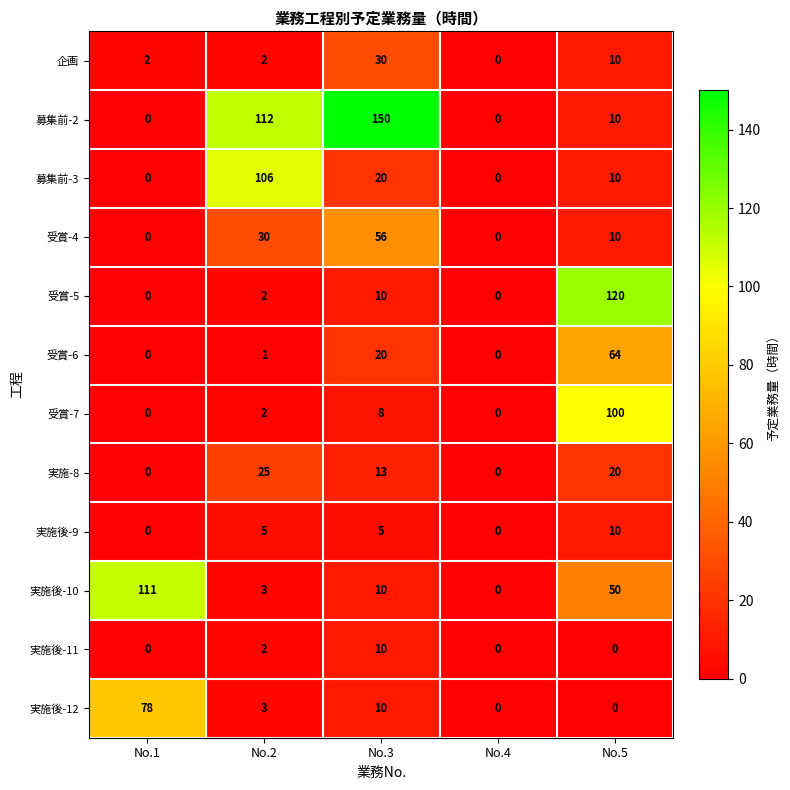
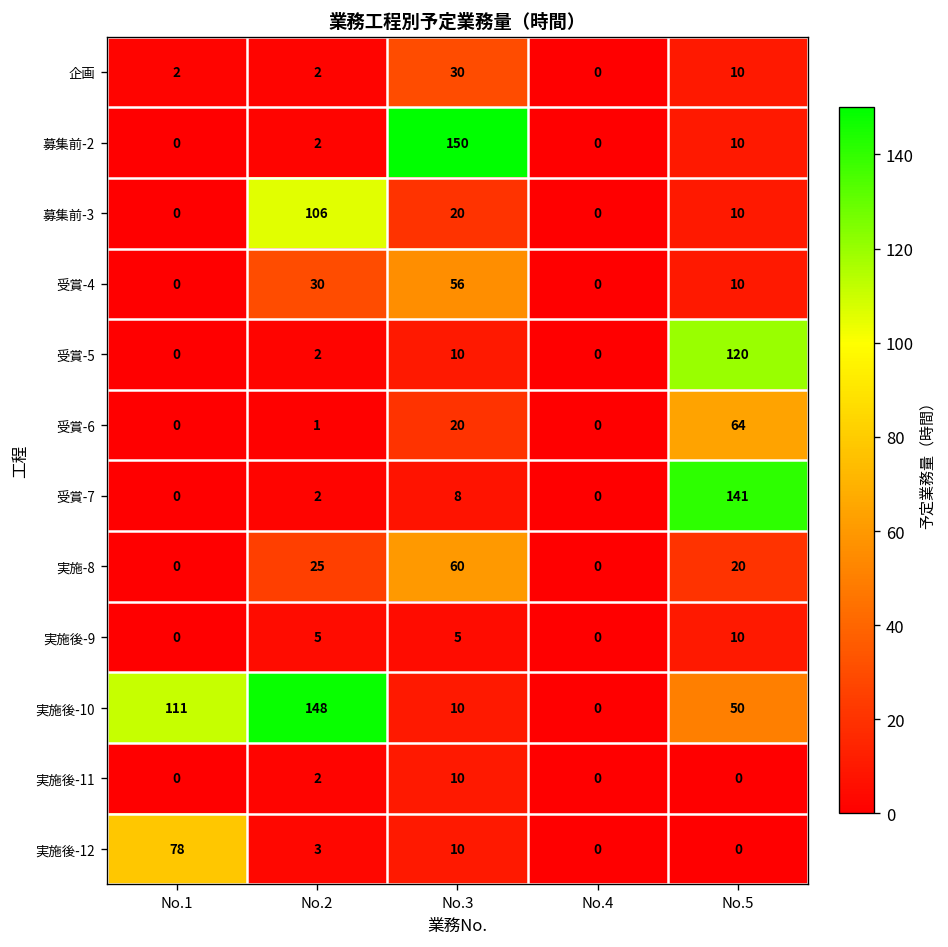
  {
    "企画": {
      "No.1": 2,
      "No.2": 2,
      "No.3": 30,
      "No.4": 0,
      "No.5": 10
    },
    "募集前-2": {
      "No.1": 0,
-     "No.2": 112,
+     "No.2": 2,
      "No.3": 150,
      "No.4": 0,
      "No.5": 10
    },
    "募集前-3": {
      "No.1": 0,
      "No.2": 106,
      "No.3": 20,
      "No.4": 0,
      "No.5": 10
    },
    "受賞-4": {
      "No.1": 0,
      "No.2": 30,
      "No.3": 56,
      "No.4": 0,
      "No.5": 10
    },
    "受賞-5": {
      "No.1": 0,
      "No.2": 2,
      "No.3": 10,
      "No.4": 0,
      "No.5": 120
    },
    "受賞-6": {
      "No.1": 0,
      "No.2": 1,
      "No.3": 20,
      "No.4": 0,
      "No.5": 64
    },
    "受賞-7": {
      "No.1": 0,
      "No.2": 2,
      "No.3": 8,
      "No.4": 0,
-     "No.5": 100
+     "No.5": 141
    },
    "実施-8": {
      "No.1": 0,
      "No.2": 25,
-     "No.3": 13,
+     "No.3": 60,
      "No.4": 0,
      "No.5": 20
    },
    "実施後-9": {
      "No.1": 0,
      "No.2": 5,
      "No.3": 5,
      "No.4": 0,
      "No.5": 10
    },
    "実施後-10": {
      "No.1": 111,
-     "No.2": 3,
+     "No.2": 148,
      "No.3": 10,
      "No.4": 0,
      "No.5": 50
    },
    "実施後-11": {
      "No.1": 0,
      "No.2": 2,
      "No.3": 10,
      "No.4": 0,
      "No.5": 0
    },
    "実施後-12": {
      "No.1": 78,
      "No.2": 3,
      "No.3": 10,
      "No.4": 0,
      "No.5": 0
    }
  }
